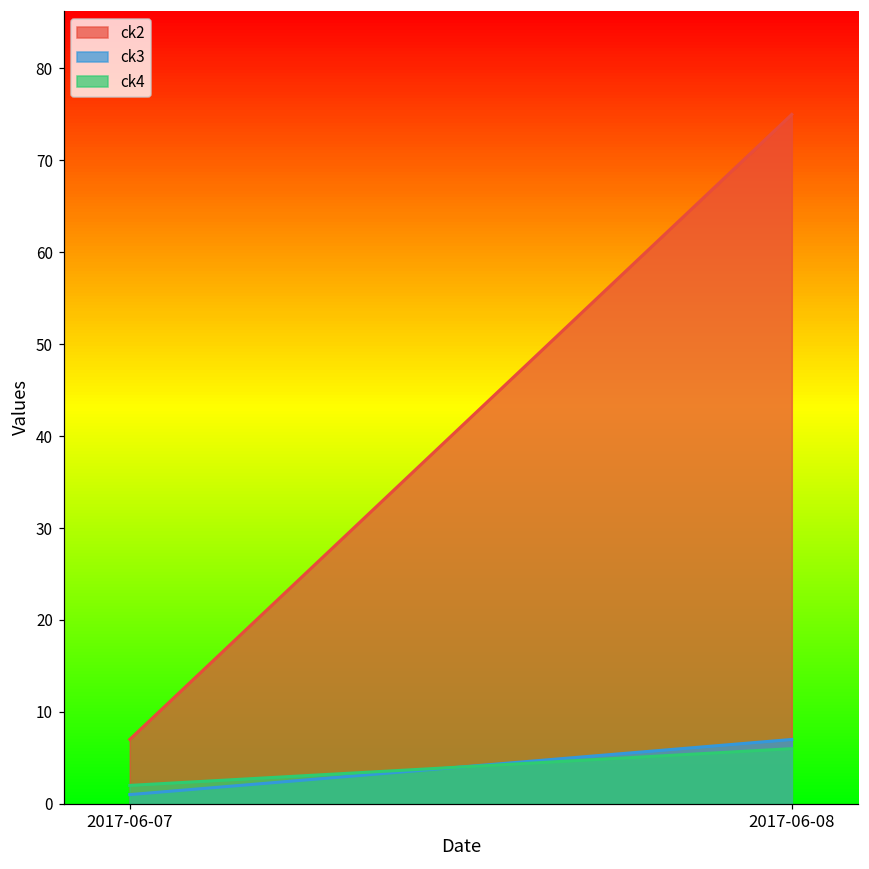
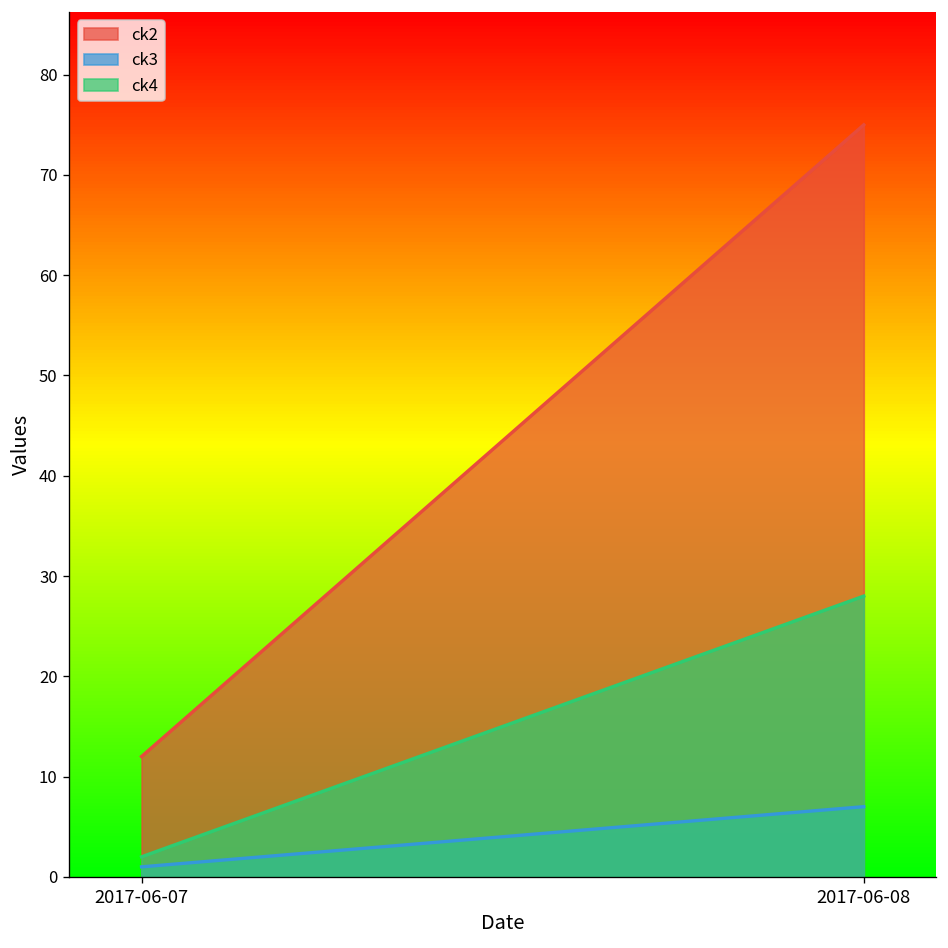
  {
    "ck2": {
-     "2017-06-07": 7,
+     "2017-06-07": 12,
      "2017-06-08": 75
    },
    "ck3": {
      "2017-06-07": 1,
      "2017-06-08": 7
    },
    "ck4": {
      "2017-06-07": 2,
-     "2017-06-08": 6
+     "2017-06-08": 28
    }
  }
